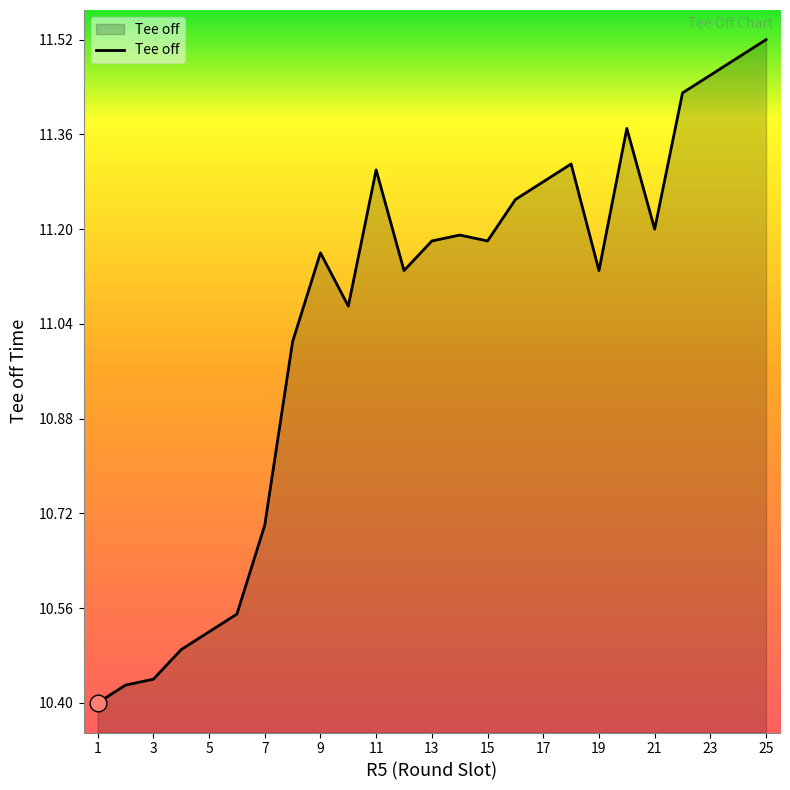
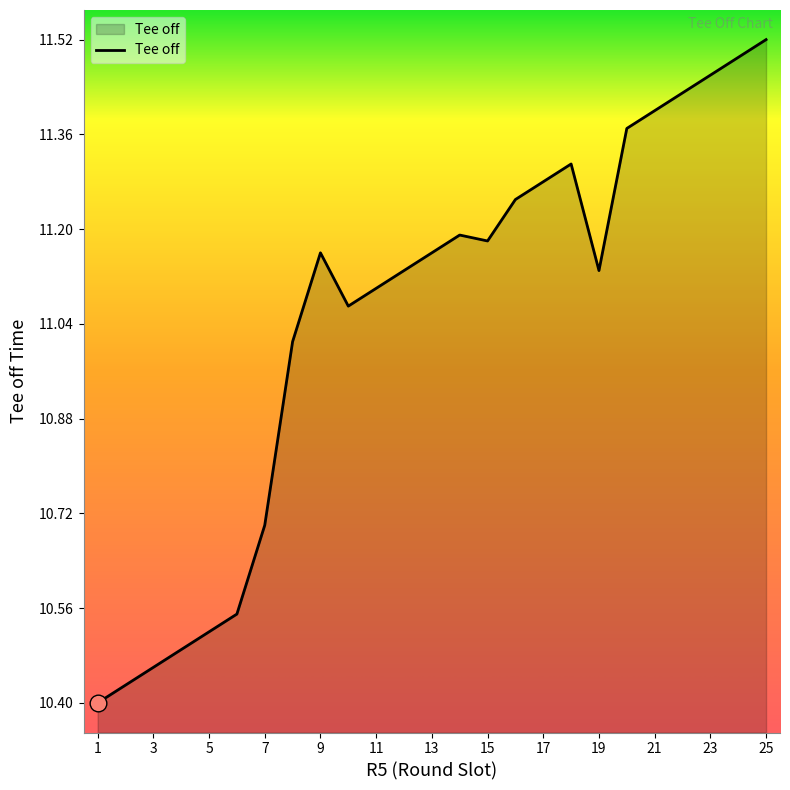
  {
    "Tee off": {
-     "3": 10.44,
+     "3": 10.46,
      "5": 10.52,
      "7": 10.70,
      "9": 11.16,
-     "11": 11.3,
-     "13": 11.18,
+     "11": 11.1,
+     "13": 11.16,
      "15": 11.18,
      "17": 11.28,
      "19": 11.13,
-     "21": 11.2,
+     "21": 11.4,
      "23": 11.46,
      "25": 11.52
    }
  }
